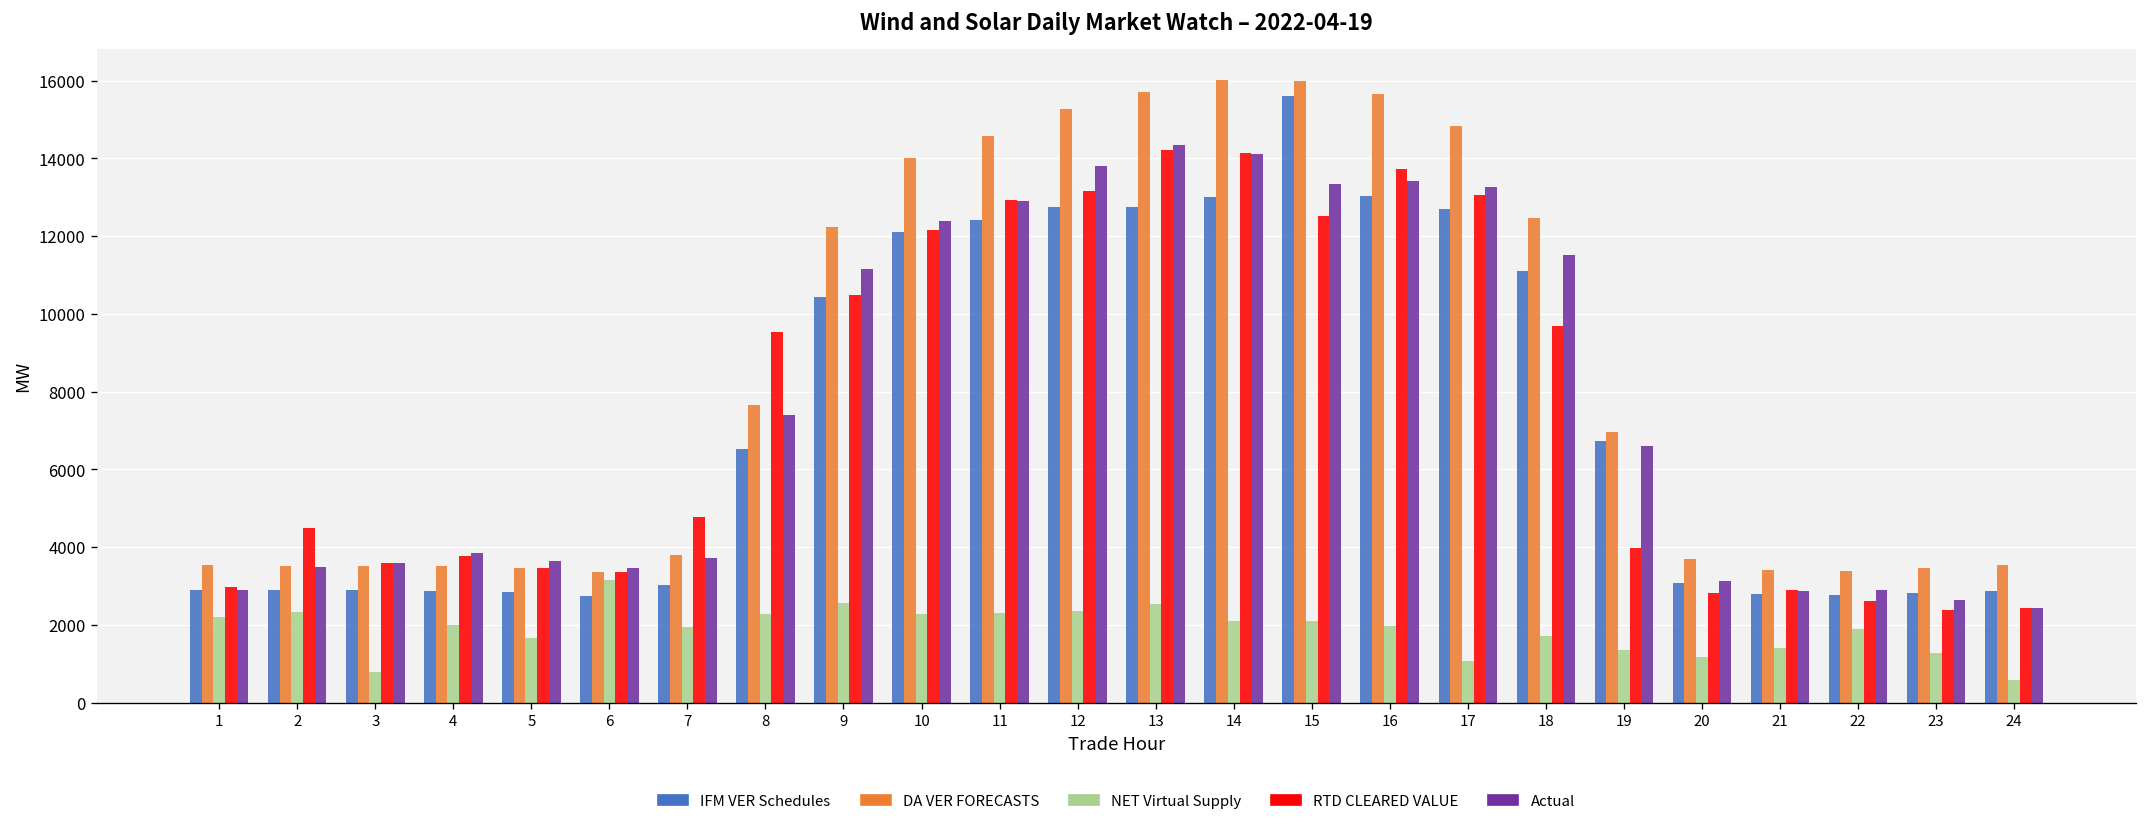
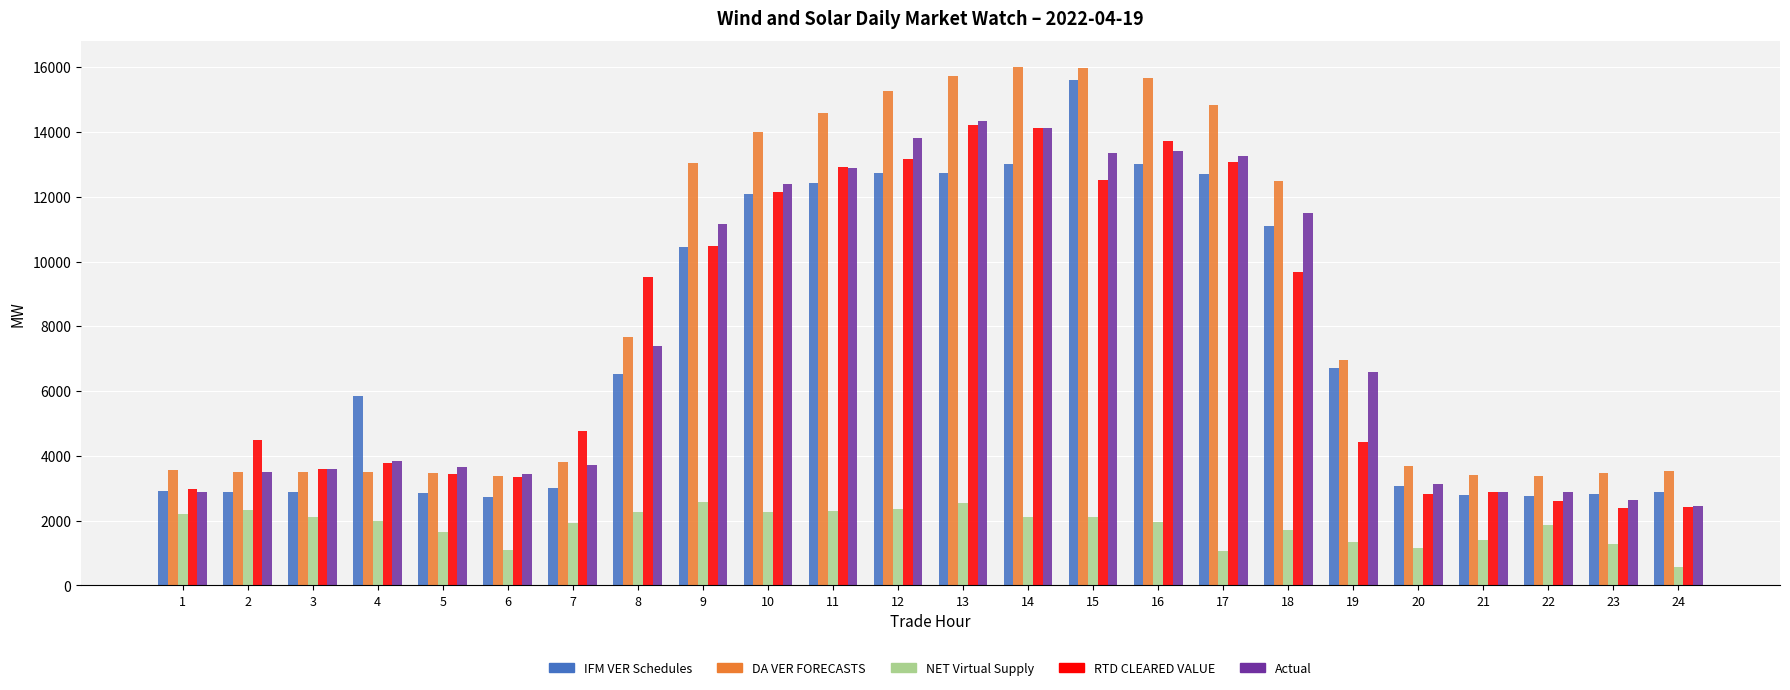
  {
    "IFM VER Schedules": {
      "1": 2900,
      "2": 2900,
      "3": 2900,
-     "4": 2900,
+     "4": 5800,
      "5": 2800,
      "6": 2700,
      "7": 3000,
      "8": 6500,
      "9": 10400,
      "10": 12100,
      "11": 12400,
      "12": 12700,
      "13": 12700,
      "14": 13000,
      "15": 15600,
      "16": 13000,
      "17": 12700,
      "18": 11100,
      "19": 6700,
      "20": 3100,
      "21": 2800,
      "22": 2800,
      "23": 2800,
      "24": 2900
    },
    "DA VER FORECASTS": {
      "1": 3600,
      "2": 3500,
      "3": 3500,
      "4": 3500,
      "5": 3500,
      "6": 3400,
      "7": 3800,
      "8": 7700,
-     "9": 12200,
+     "9": 13000,
      "10": 14000,
      "11": 14600,
      "12": 15300,
      "13": 15700,
      "14": 16000,
      "15": 16000,
      "16": 15700,
      "17": 14800,
      "18": 12500,
      "19": 7000,
      "20": 3700,
      "21": 3400,
      "22": 3400,
      "23": 3500,
      "24": 3500
    },
    "NET Virtual Supply": {
      "1": 2200,
      "2": 2300,
-     "3": 800,
+     "3": 2100,
      "4": 2000,
      "5": 1700,
-     "6": 3100,
+     "6": 1100,
      "7": 1900,
      "8": 2300,
      "9": 2600,
      "10": 2300,
      "11": 2300,
      "12": 2400,
      "13": 2500,
      "14": 2100,
      "15": 2100,
      "16": 2000,
      "17": 1100,
      "18": 1700,
      "19": 1300,
      "20": 1200,
      "21": 1400,
      "22": 1900,
      "23": 1300,
      "24": 600
    },
    "RTD CLEARED VALUE": {
      "1": 3000,
      "2": 4500,
      "3": 3600,
      "4": 3800,
      "5": 3500,
      "6": 3400,
      "7": 4800,
      "8": 9500,
      "9": 10500,
      "10": 12200,
      "11": 12900,
      "12": 13200,
      "13": 14200,
      "14": 14100,
      "15": 12500,
      "16": 13700,
      "17": 13100,
      "18": 9700,
-     "19": 4000,
+     "19": 4400,
      "20": 2800,
      "21": 2900,
      "22": 2600,
      "23": 2400,
      "24": 2400
    },
    "Actual": {
      "1": 2900,
      "2": 3500,
      "3": 3600,
      "4": 3800,
      "5": 3600,
      "6": 3500,
      "7": 3700,
      "8": 7400,
      "9": 11100,
      "10": 12400,
      "11": 12900,
      "12": 13800,
      "13": 14300,
      "14": 14100,
      "15": 13300,
      "16": 13400,
      "17": 13300,
      "18": 11500,
      "19": 6600,
      "20": 3100,
      "21": 2900,
      "22": 2900,
      "23": 2600,
      "24": 2400
    }
  }
